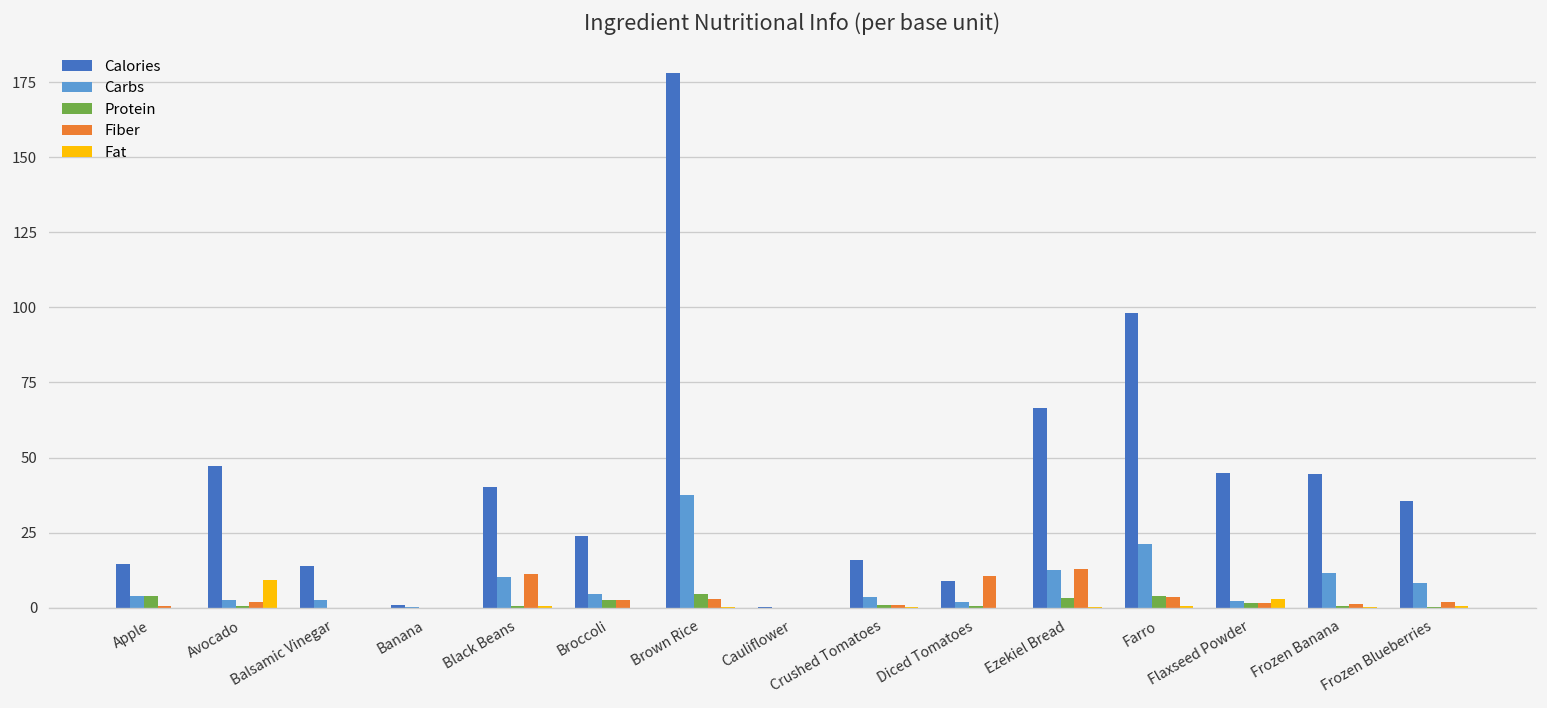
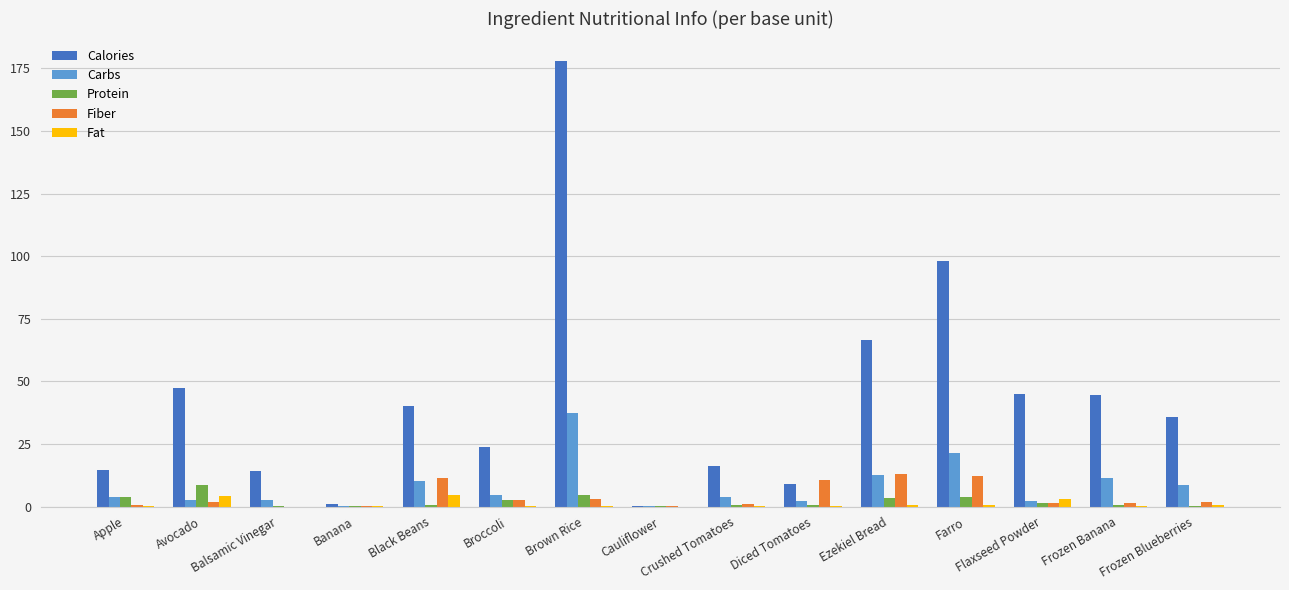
  {
    "Protein": {
      "Apple": 4,
-     "Avocado": 1,
+     "Avocado": 9,
      "Broccoli": 3,
      "Brown Rice": 5,
      "Ezekiel Bread": 3,
      "Farro": 4,
      "Flaxseed Powder": 2
    },
    "Fiber": {
      "Avocado": 2,
      "Balsamic Vinegar": 0,
      "Black Beans": 11,
      "Broccoli": 3,
      "Brown Rice": 3,
      "Crushed Tomatoes": 1,
      "Diced Tomatoes": 11,
      "Ezekiel Bread": 13,
-     "Farro": 4,
+     "Farro": 12,
      "Flaxseed Powder": 2,
      "Frozen Banana": 1,
      "Frozen Blueberries": 2
    },
    "Fat": {
-     "Avocado": 9,
+     "Avocado": 4,
      "Balsamic Vinegar": 0,
-     "Black Beans": 0,
+     "Black Beans": 5,
      "Flaxseed Powder": 3
    }
  }
